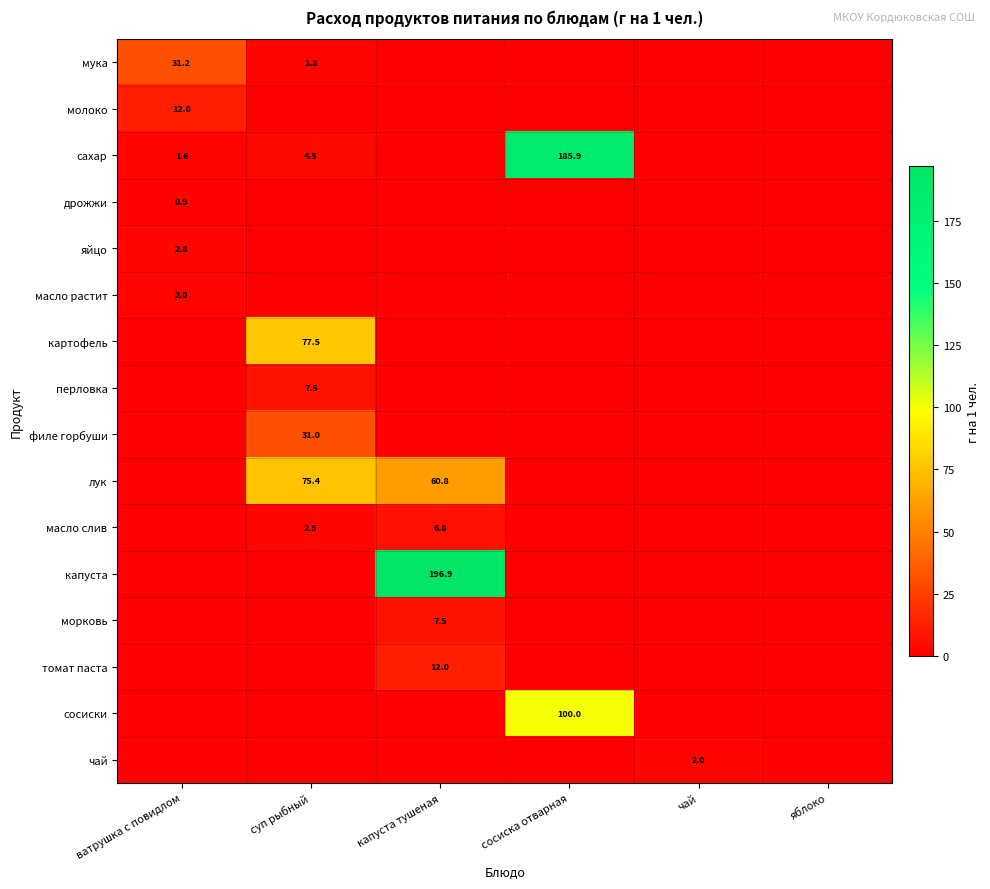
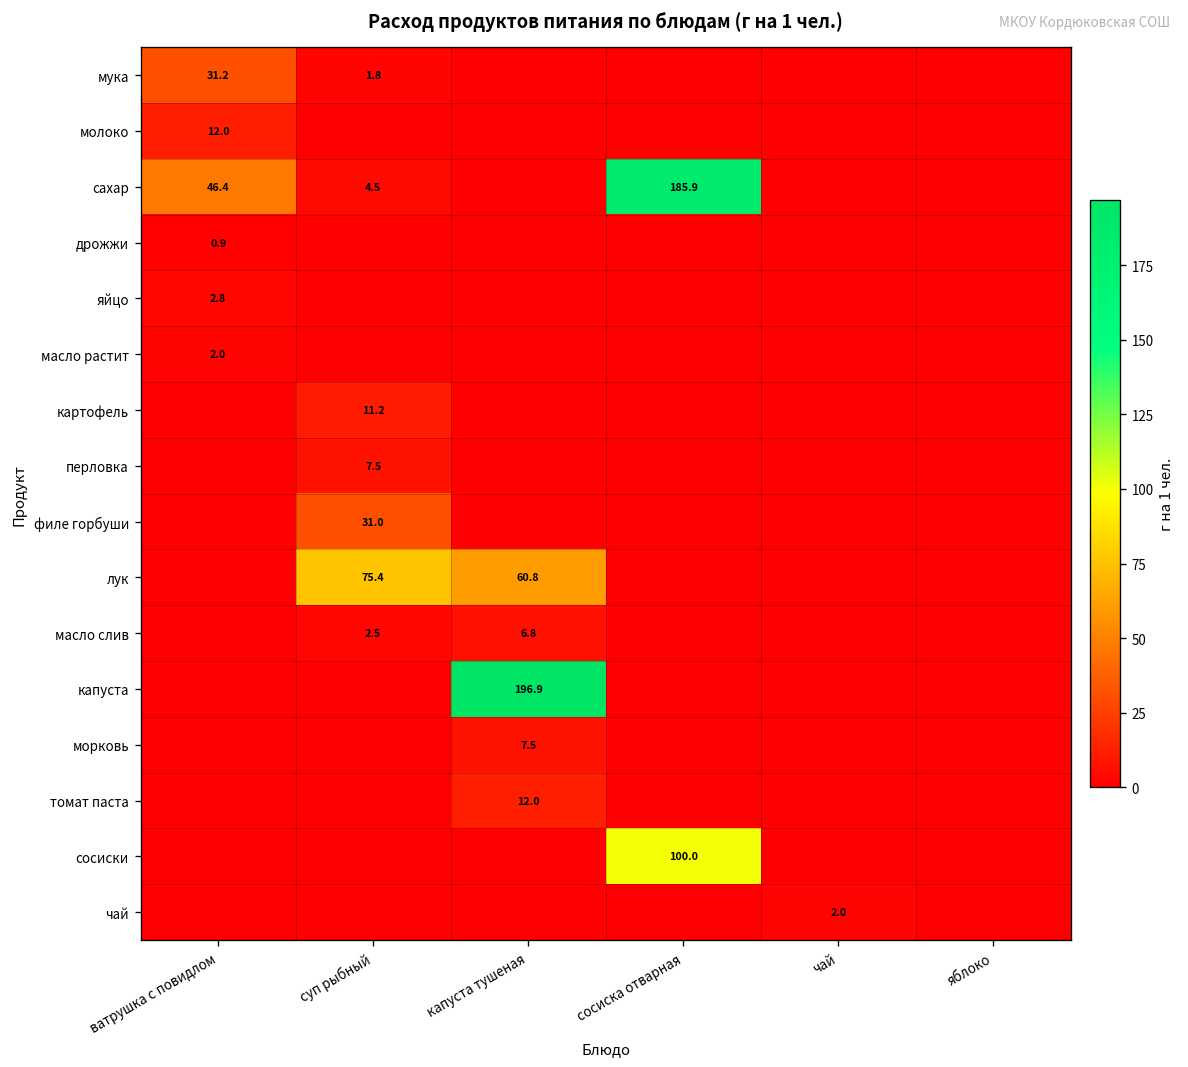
  {
    "мука": {
      "ватрушка с повидлом": 31.2,
      "суп рыбный": 1.8
    },
    "молоко": {
      "ватрушка с повидлом": 12.0
    },
    "сахар": {
-     "ватрушка с повидлом": 1.6,
+     "ватрушка с повидлом": 46.4,
      "суп рыбный": 4.5,
      "сосиска отварная": 185.9
    },
    "дрожжи": {
      "ватрушка с повидлом": 0.9
    },
    "яйцо": {
      "ватрушка с повидлом": 2.8
    },
    "масло растит": {
      "ватрушка с повидлом": 2.0
    },
    "картофель": {
-     "суп рыбный": 77.5
+     "суп рыбный": 11.2
    },
    "перловка": {
      "суп рыбный": 7.5
    },
    "филе горбуши": {
      "суп рыбный": 31.0
    },
    "лук": {
      "суп рыбный": 75.4,
      "капуста тушеная": 60.8
    },
    "масло слив": {
      "суп рыбный": 2.5,
      "капуста тушеная": 6.8
    },
    "капуста": {
      "капуста тушеная": 196.9
    },
    "морковь": {
      "капуста тушеная": 7.5
    },
    "томат паста": {
      "капуста тушеная": 12.0
    },
    "сосиски": {
      "сосиска отварная": 100.0
    },
    "чай": {
      "чай": 2.0
    }
  }
